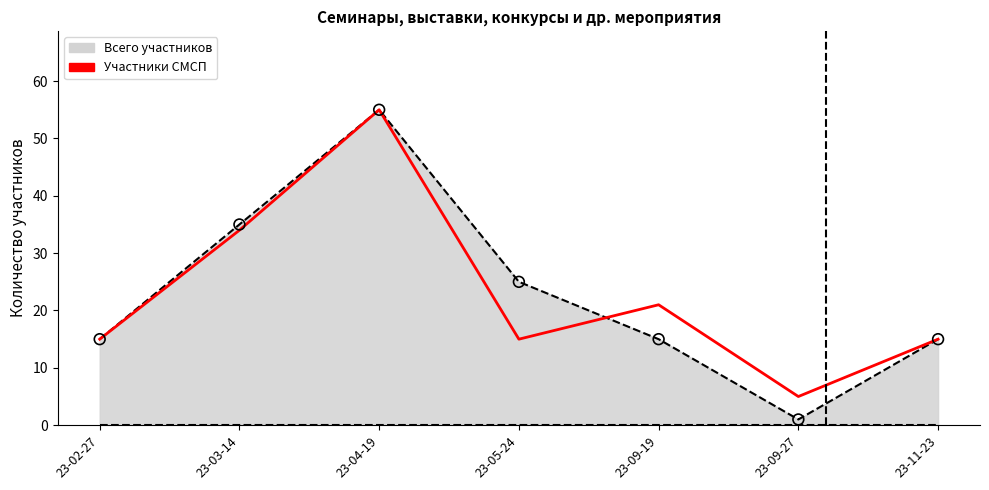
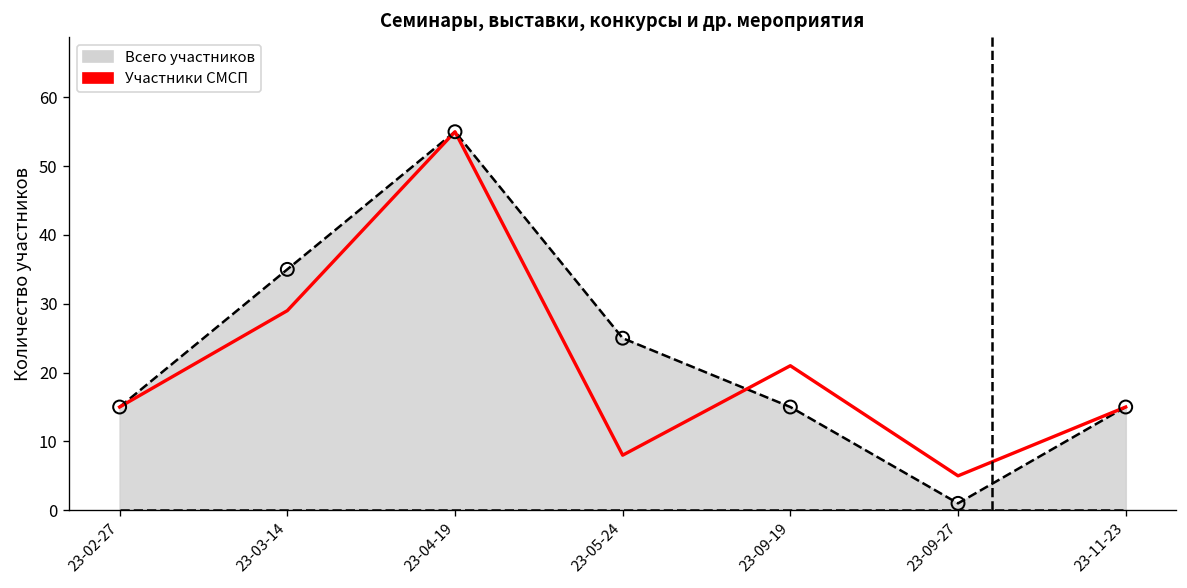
  {
    "Участники СМСП": {
-     "23-03-14": 34,
-     "23-05-24": 15,
+     "23-03-14": 29,
+     "23-05-24": 8,
      "23-09-19": 21,
      "23-09-27": 5
    }
  }
